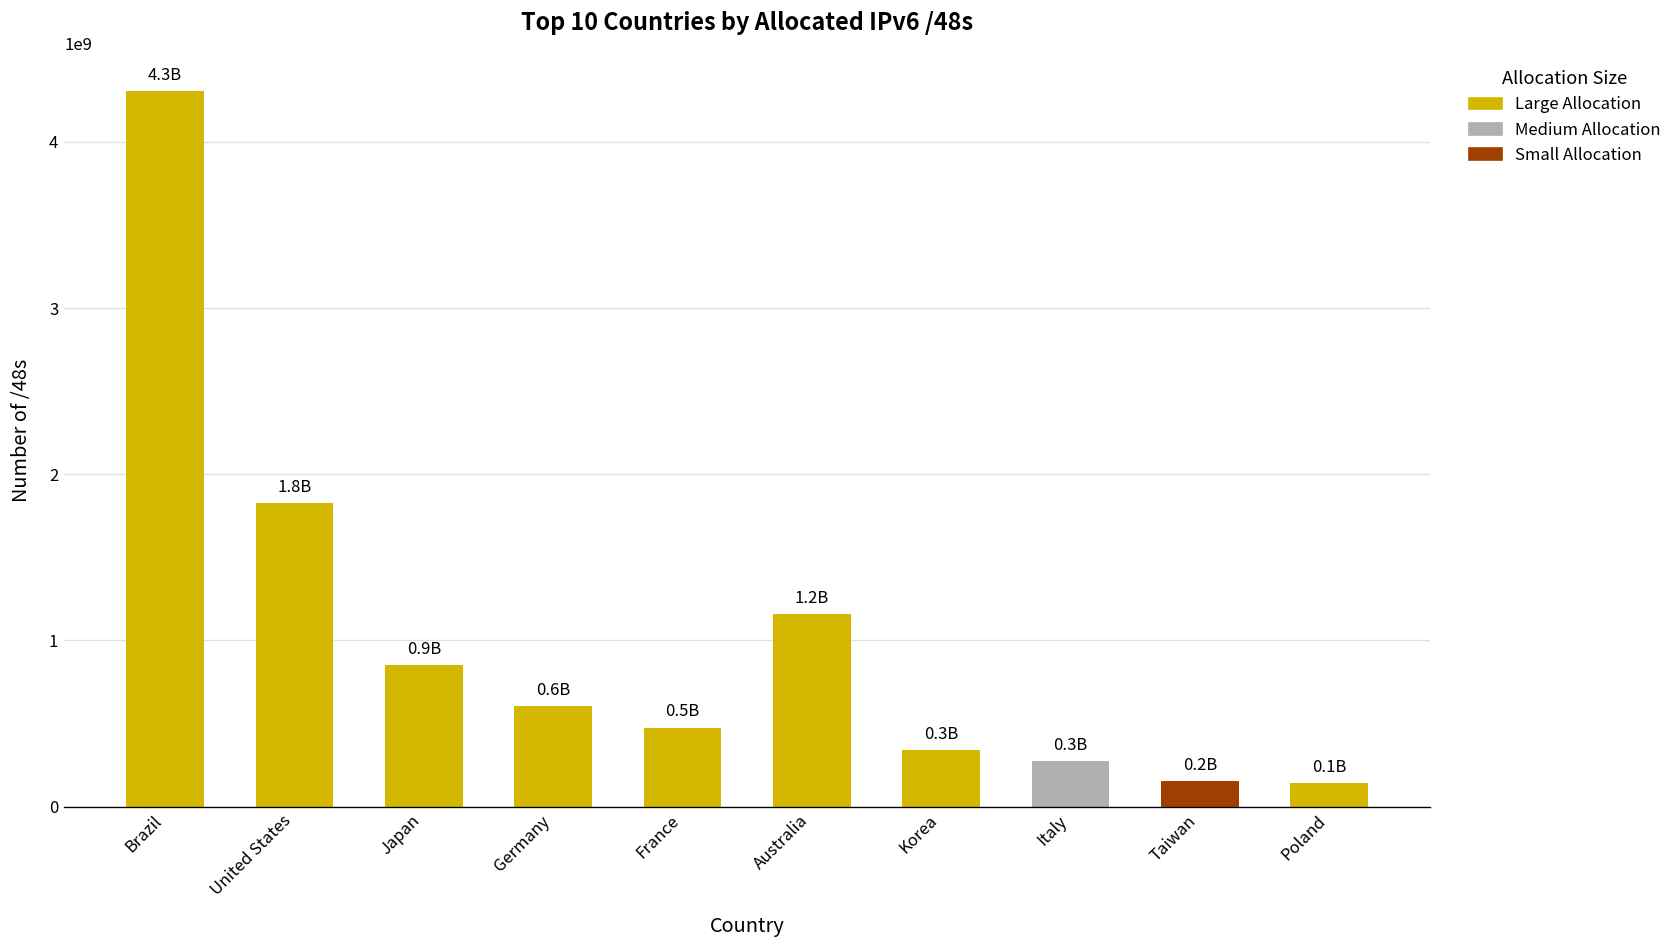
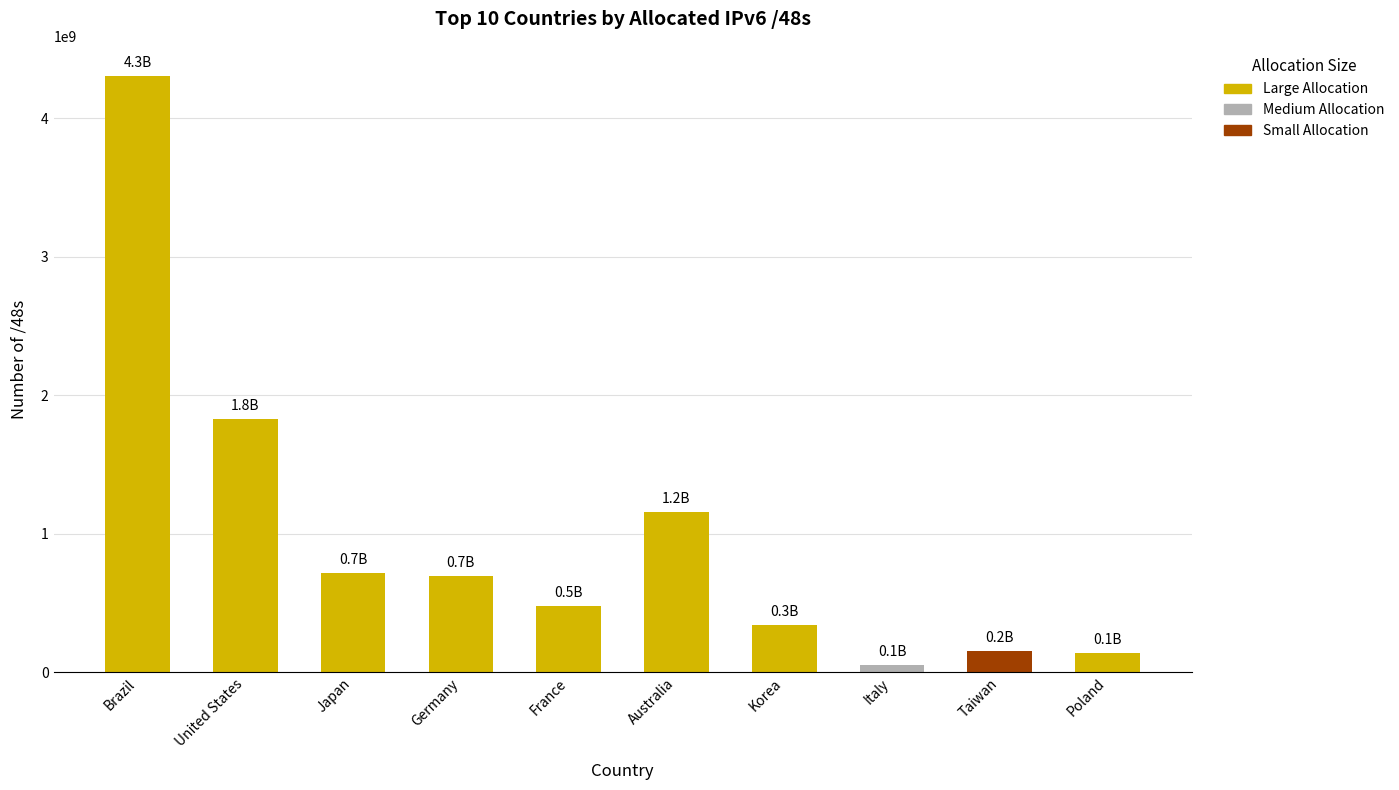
  {
    "Brazil": "4.3B",
    "United States": "1.8B",
-   "Japan": "0.9B",
-   "Germany": "0.6B",
+   "Japan": "0.7B",
+   "Germany": "0.7B",
    "France": "0.5B",
    "Australia": "1.2B",
    "Korea": "0.3B",
-   "Italy": "0.3B",
+   "Italy": "0.1B",
    "Taiwan": "0.2B",
    "Poland": "0.1B"
  }
